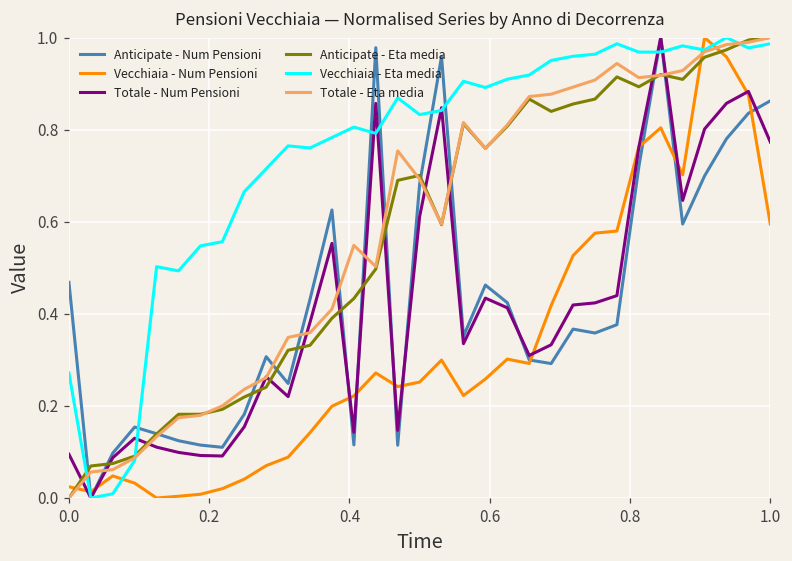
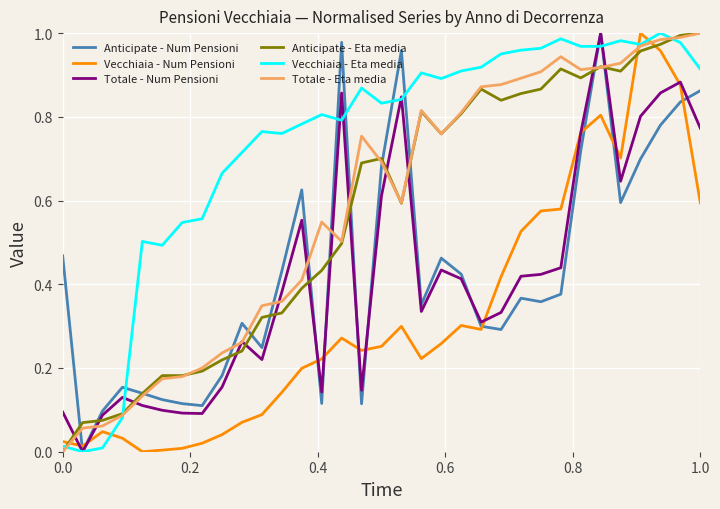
  {
    "Anticipate - Num Pensioni": {
      "0.0": 0.47,
      "1.0": 0.86
    },
    "Vecchiaia - Num Pensioni": {
      "0.0": 0.02,
      "1.0": 0.59
    },
    "Totale - Num Pensioni": {
      "0.0": 0.09,
      "1.0": 0.77
    },
    "Vecchiaia - Eta media": {
-     "0.0": 0.27,
-     "1.0": 0.99
+     "0.0": 0.01,
+     "1.0": 0.91
    }
  }
